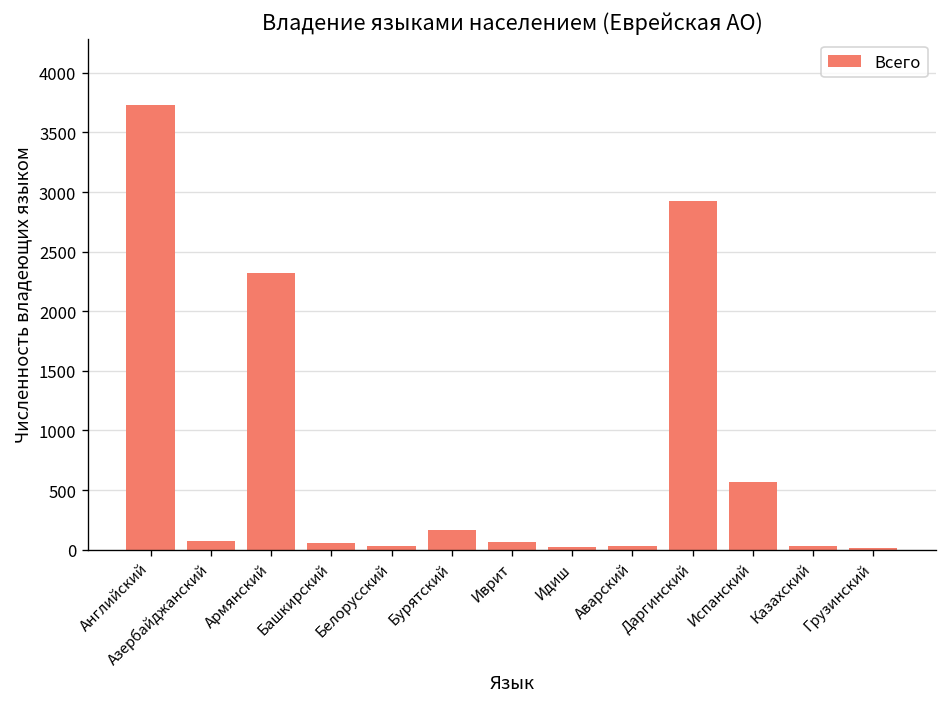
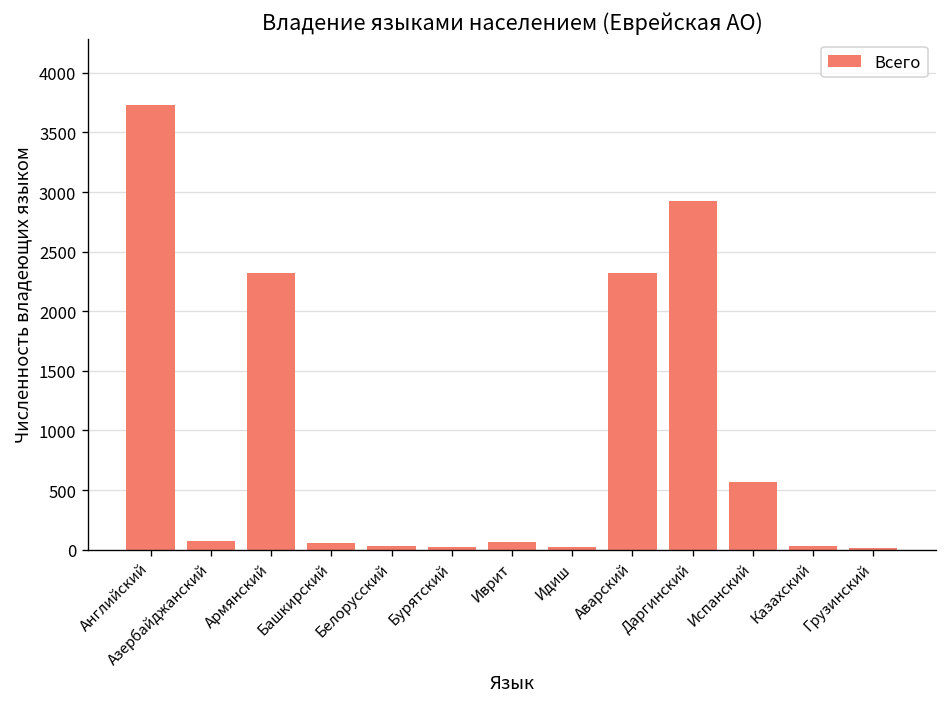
  {
    "Английский": 3700,
    "Азербайджанский": 100,
    "Армянский": 2300,
    "Башкирский": 100,
    "Белорусский": 0,
-   "Бурятский": 200,
+   "Бурятский": 0,
    "Иврит": 100,
-   "Аварский": 0,
+   "Аварский": 2300,
    "Даргинский": 2900,
    "Испанский": 600,
    "Казахский": 0
  }
